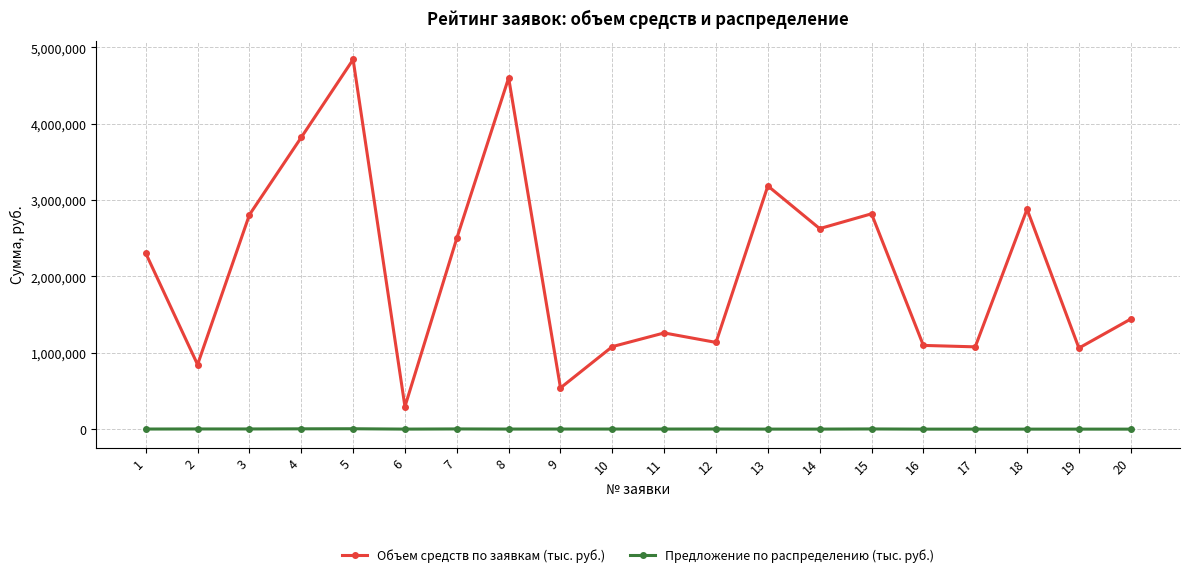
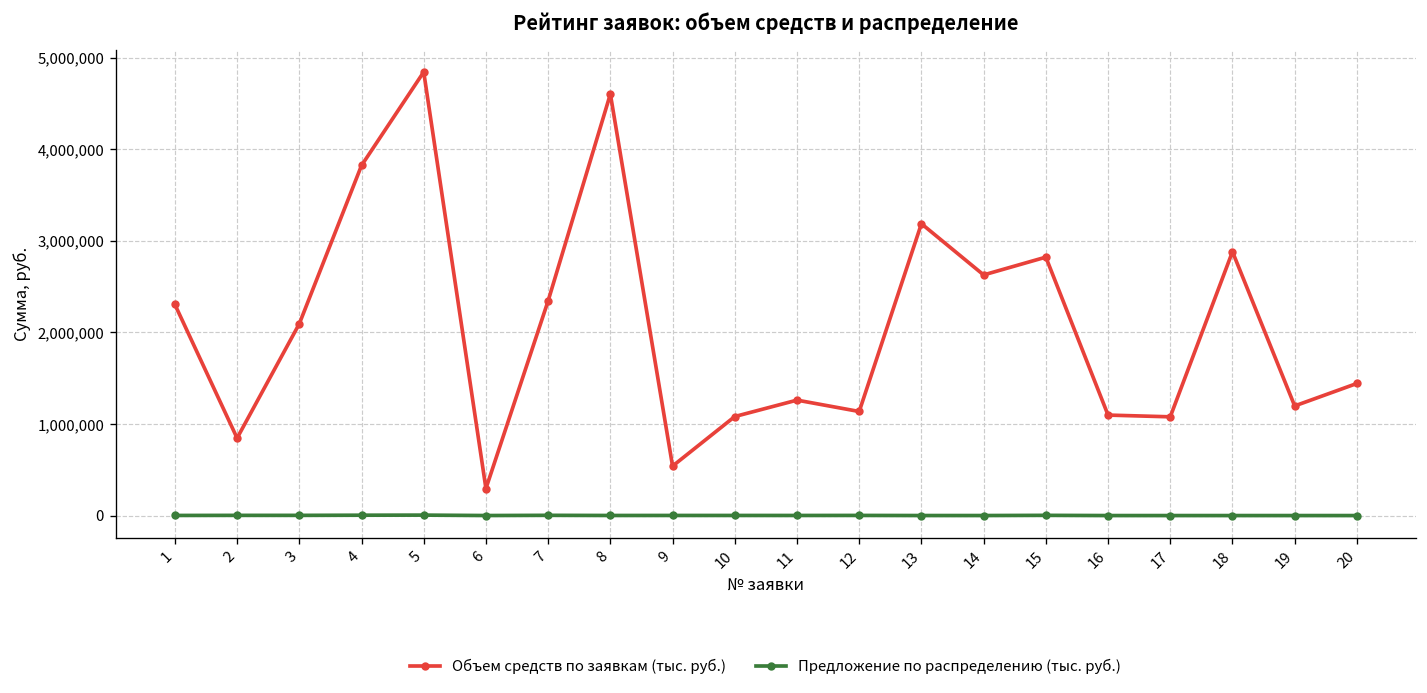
  {
    "Объем средств по заявкам (тыс. руб.)": {
      "1": "2,300,000",
      "2": "800,000",
-     "3": "2,800,000",
+     "3": "2,100,000",
      "4": "3,800,000",
      "5": "4,800,000",
      "6": "300,000",
-     "7": "2,500,000",
+     "7": "2,300,000",
      "8": "4,600,000",
      "9": "500,000",
      "10": "1,100,000",
      "11": "1,300,000",
      "12": "1,100,000",
      "13": "3,200,000",
      "14": "2,600,000",
      "15": "2,800,000",
      "16": "1,100,000",
      "17": "1,100,000",
      "18": "2,900,000",
-     "19": "1,100,000",
+     "19": "1,200,000",
      "20": "1,400,000"
    },
    "Предложение по распределению (тыс. руб.)": {
      "1": "0",
      "2": "0",
      "3": "0",
      "4": "0",
      "5": "0",
      "6": "0",
      "7": "0",
      "8": "0",
      "9": "0",
      "10": "0",
      "11": "0",
      "12": "0",
      "13": "0",
      "14": "0",
      "15": "0",
      "16": "0",
      "17": "0",
      "18": "0",
      "19": "0",
      "20": "0"
    }
  }
